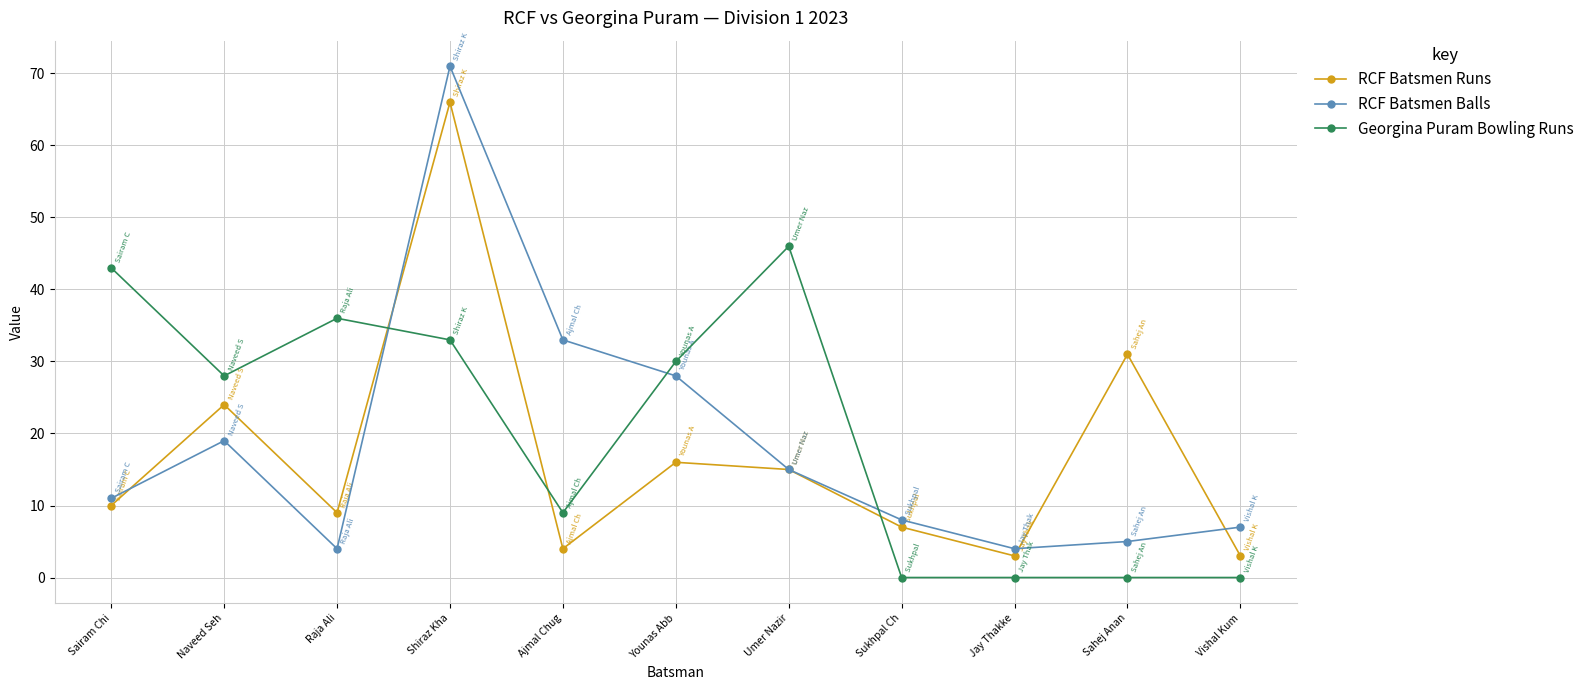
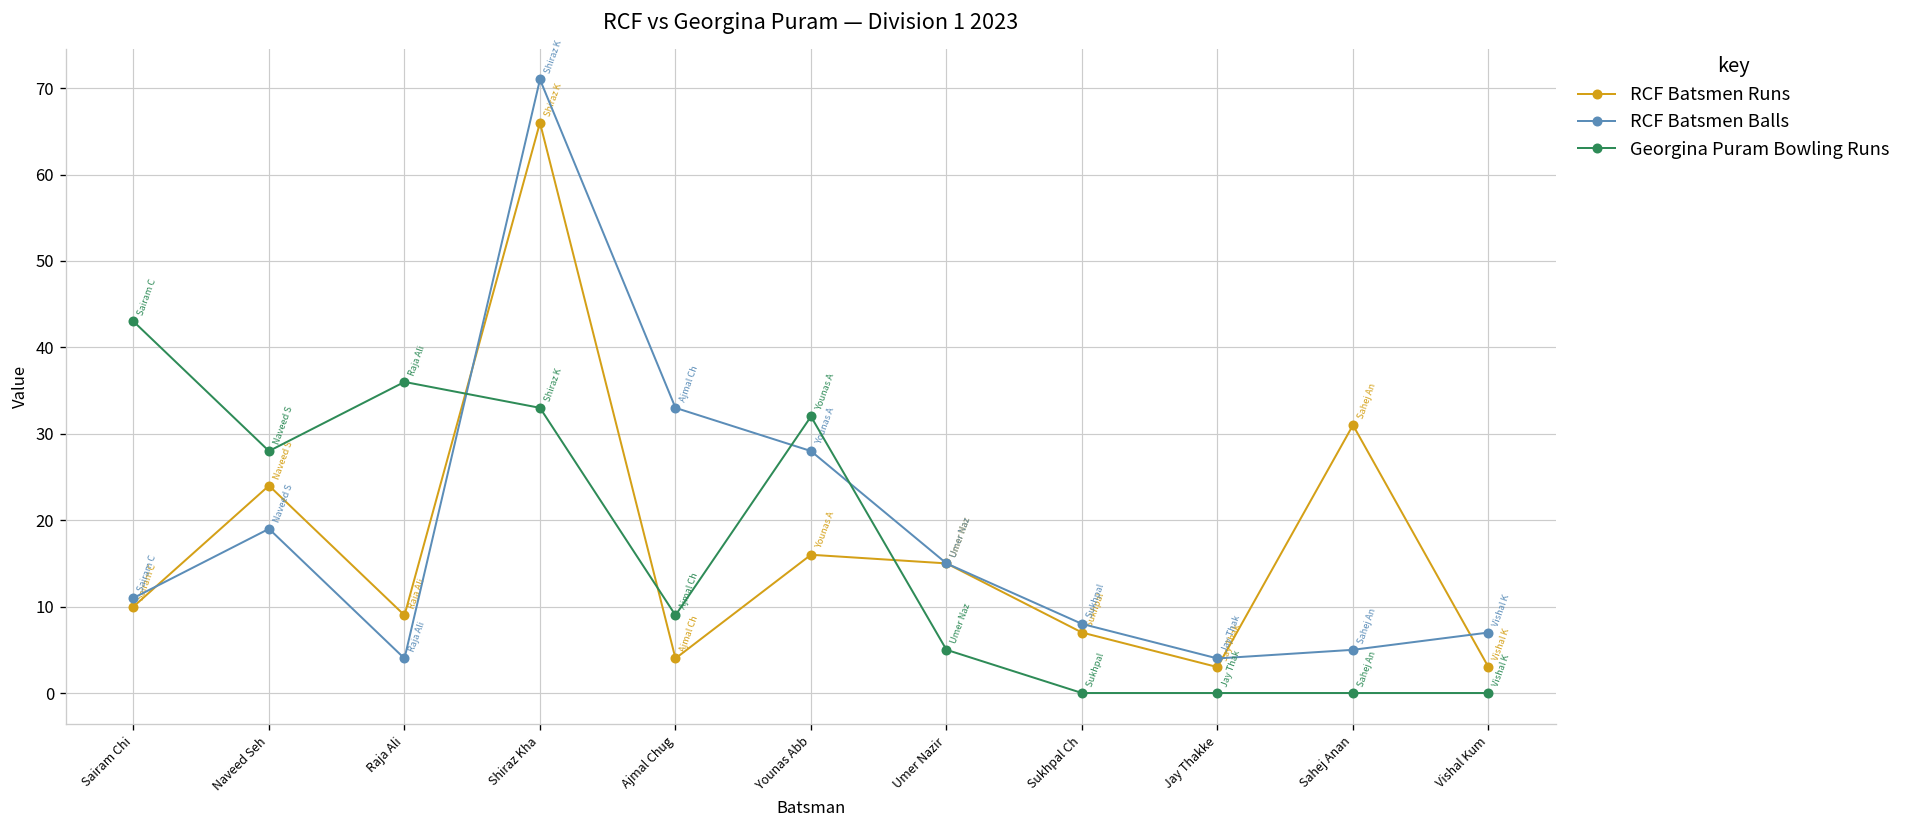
  {
    "RCF Batsmen Runs": {
      "Sairam Chi": 10,
      "Naveed Seh": 24,
      "Raja Ali": 9,
      "Shiraz Kha": 66,
      "Ajmal Chug": 4,
      "Younas Abb": 16,
      "Sukhpal Ch": 7,
      "Jay Thakke": 3,
      "Sahej Anan": 31,
      "Vishal Kum": 3
    },
    "RCF Batsmen Balls": {
      "Sairam Chi": 11,
      "Naveed Seh": 19,
      "Raja Ali": 4,
      "Shiraz Kha": 71,
      "Ajmal Chug": 33,
      "Younas Abb": 28,
      "Sukhpal Ch": 8,
      "Jay Thakke": 4,
      "Sahej Anan": 5,
      "Vishal Kum": 7
    },
    "Georgina Puram Bowling Runs": {
      "Sairam Chi": 43,
      "Naveed Seh": 28,
      "Raja Ali": 36,
      "Shiraz Kha": 33,
      "Ajmal Chug": 9,
-     "Younas Abb": 30,
-     "Umer Nazir": 46,
+     "Younas Abb": 32,
+     "Umer Nazir": 5,
      "Sukhpal Ch": 0,
      "Jay Thakke": 0,
      "Sahej Anan": 0,
      "Vishal Kum": 0
    }
  }
